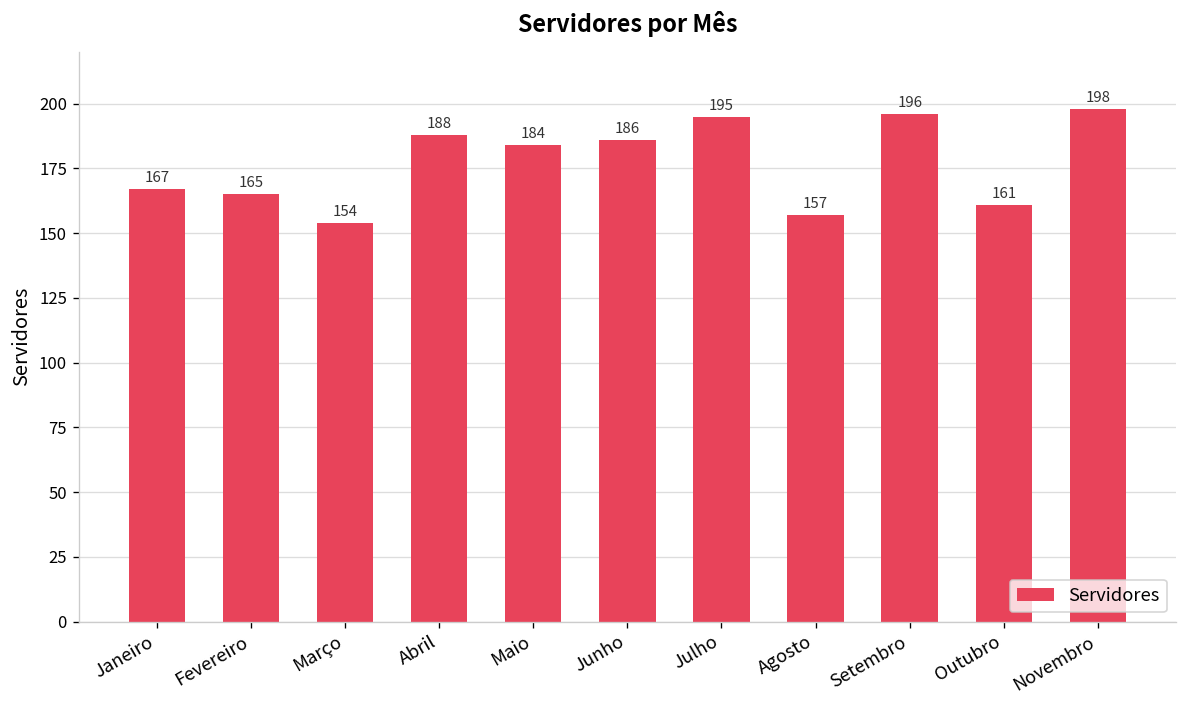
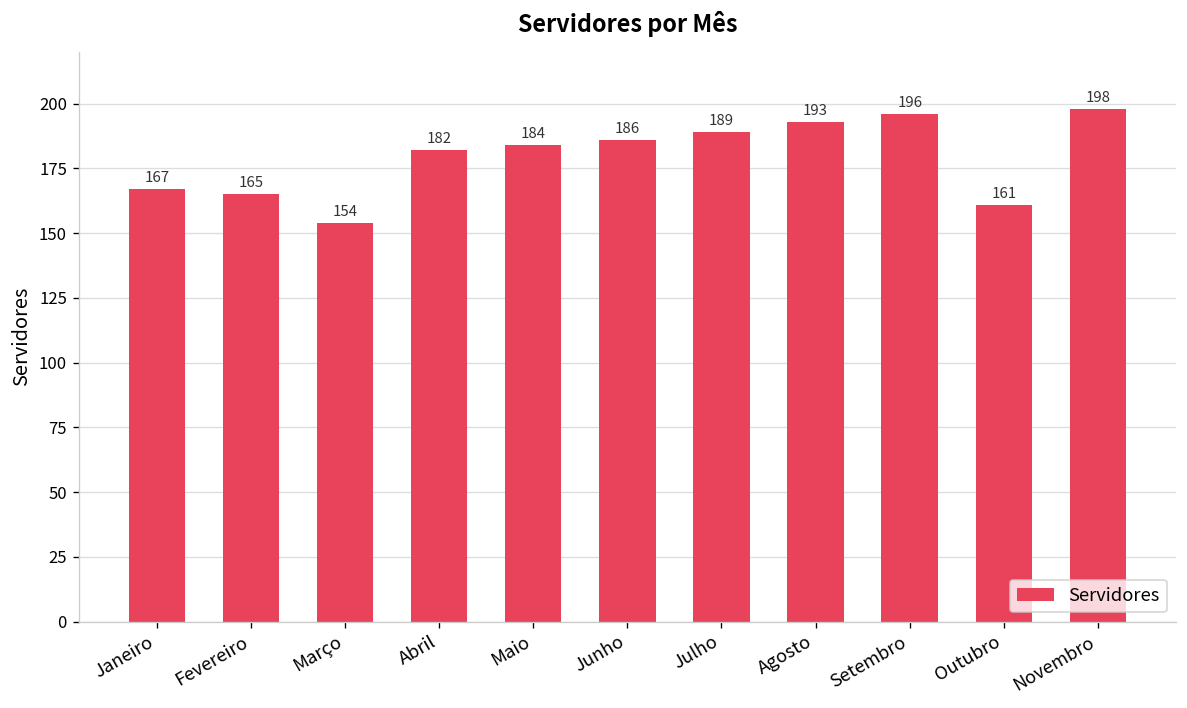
  {
    "Janeiro": 167,
    "Fevereiro": 165,
    "Março": 154,
-   "Abril": 188,
+   "Abril": 182,
    "Maio": 184,
    "Junho": 186,
-   "Julho": 195,
-   "Agosto": 157,
+   "Julho": 189,
+   "Agosto": 193,
    "Setembro": 196,
    "Outubro": 161,
    "Novembro": 198
  }
